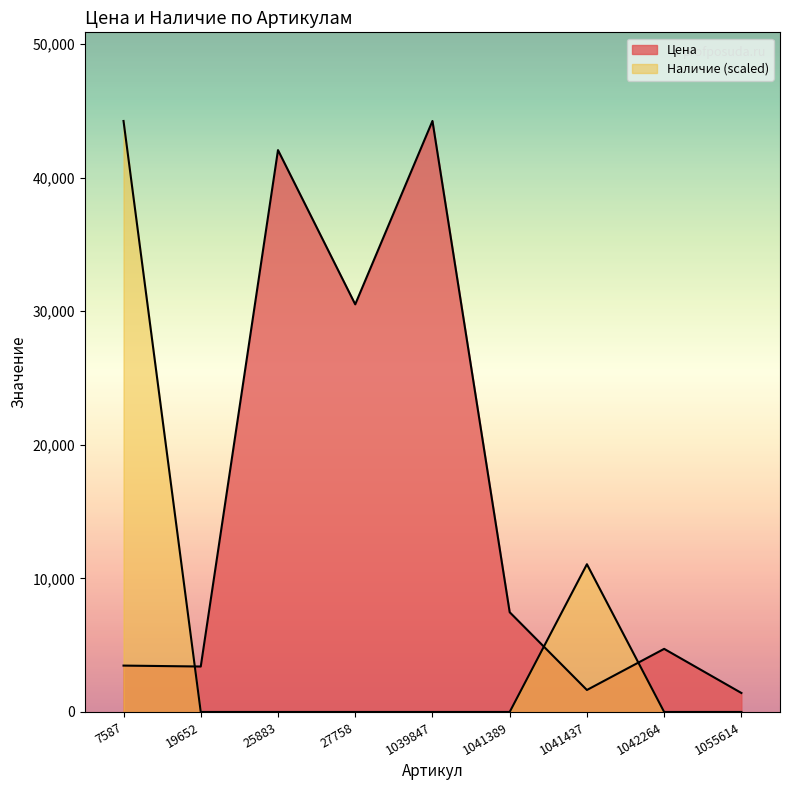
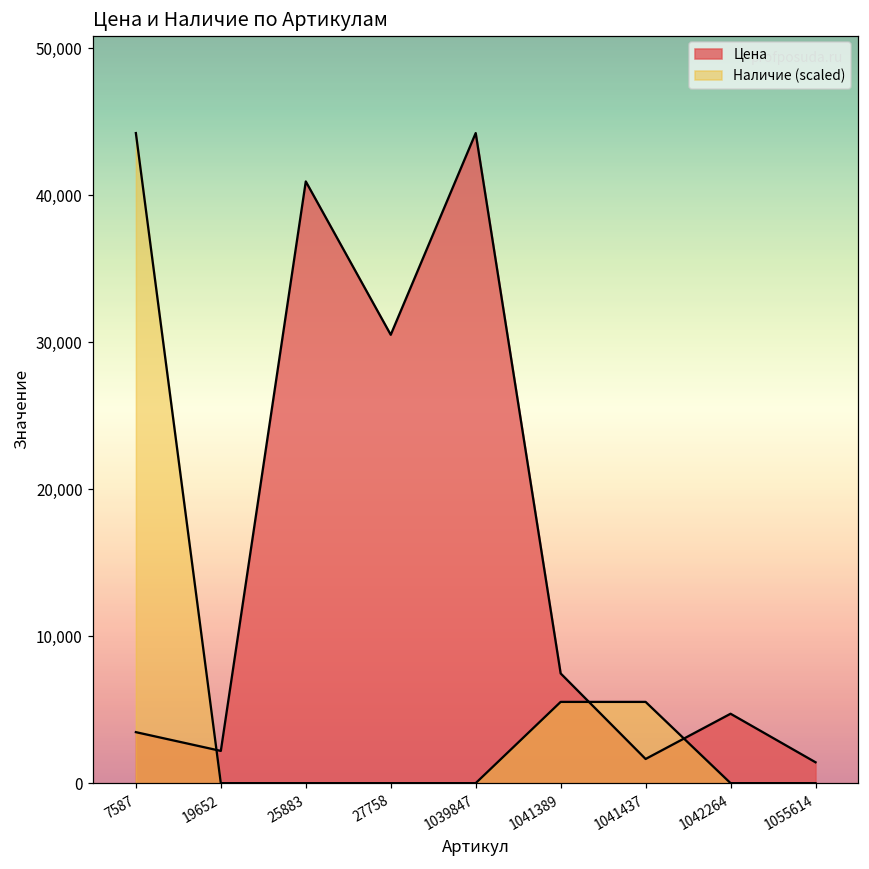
  {
    "Цена": {
      "7587": "3,500",
-     "19652": "3,400",
-     "25883": "42,100",
+     "19652": "2,200",
+     "25883": "40,900",
      "27758": "30,500",
      "1039847": "44,200",
      "1041389": "7,500",
      "1041437": "1,600",
      "1042264": "4,700",
      "1055614": "1,400"
    },
    "Наличие (scaled)": {
      "7587": "44,200",
      "19652": "0",
      "25883": "0",
      "27758": "0",
      "1039847": "0",
-     "1041389": "0",
-     "1041437": "11,100",
+     "1041389": "5,500",
+     "1041437": "5,500",
      "1042264": "0",
      "1055614": "0"
    }
  }
